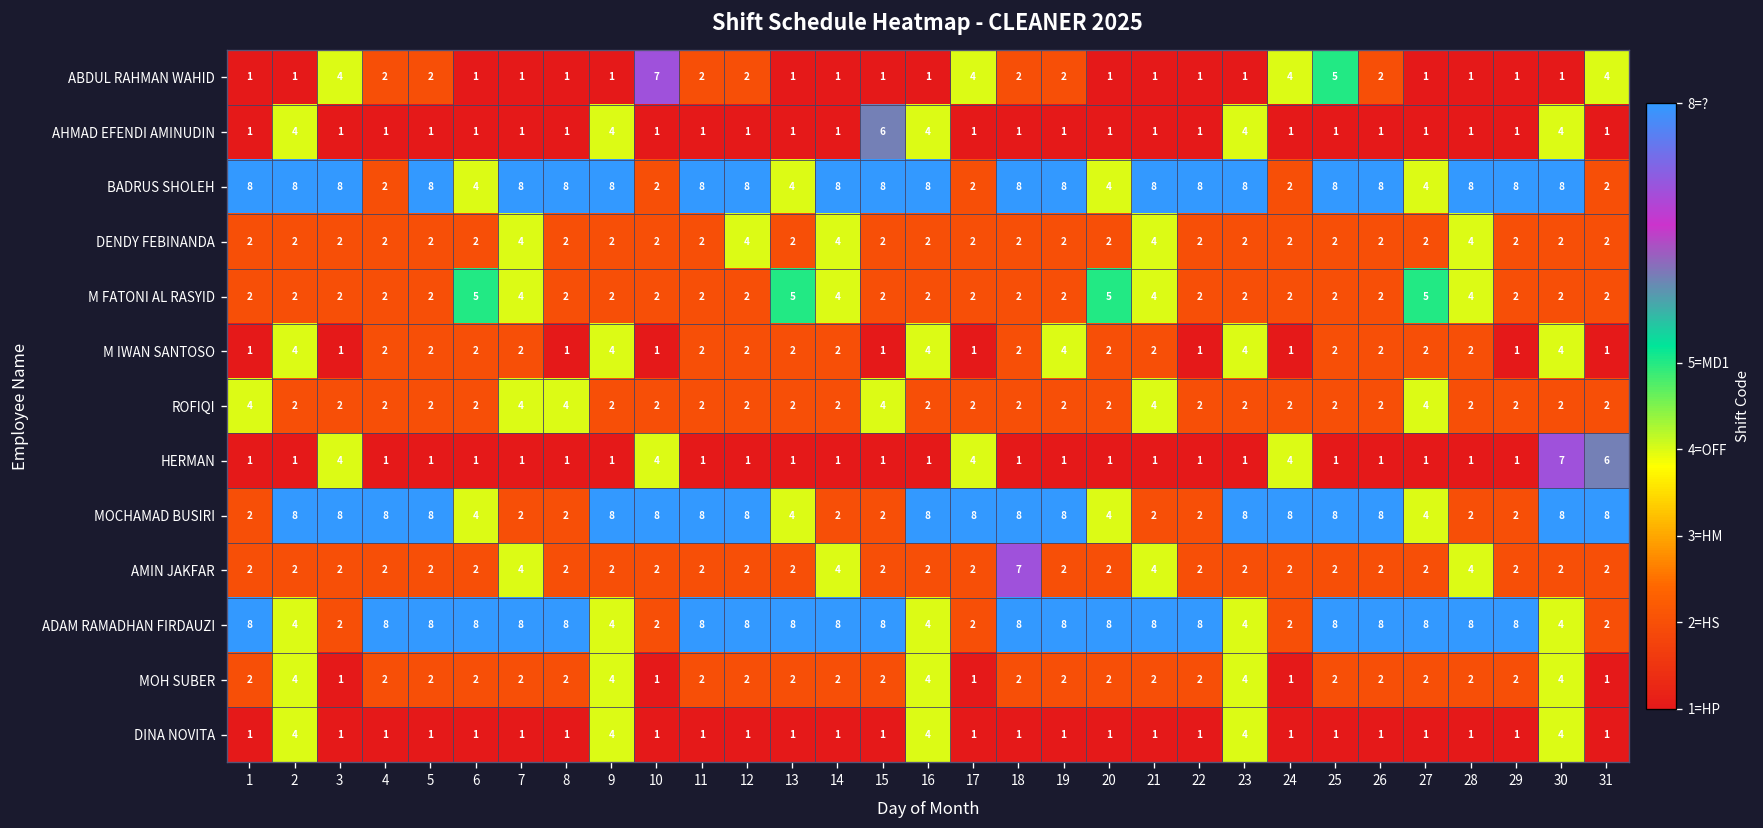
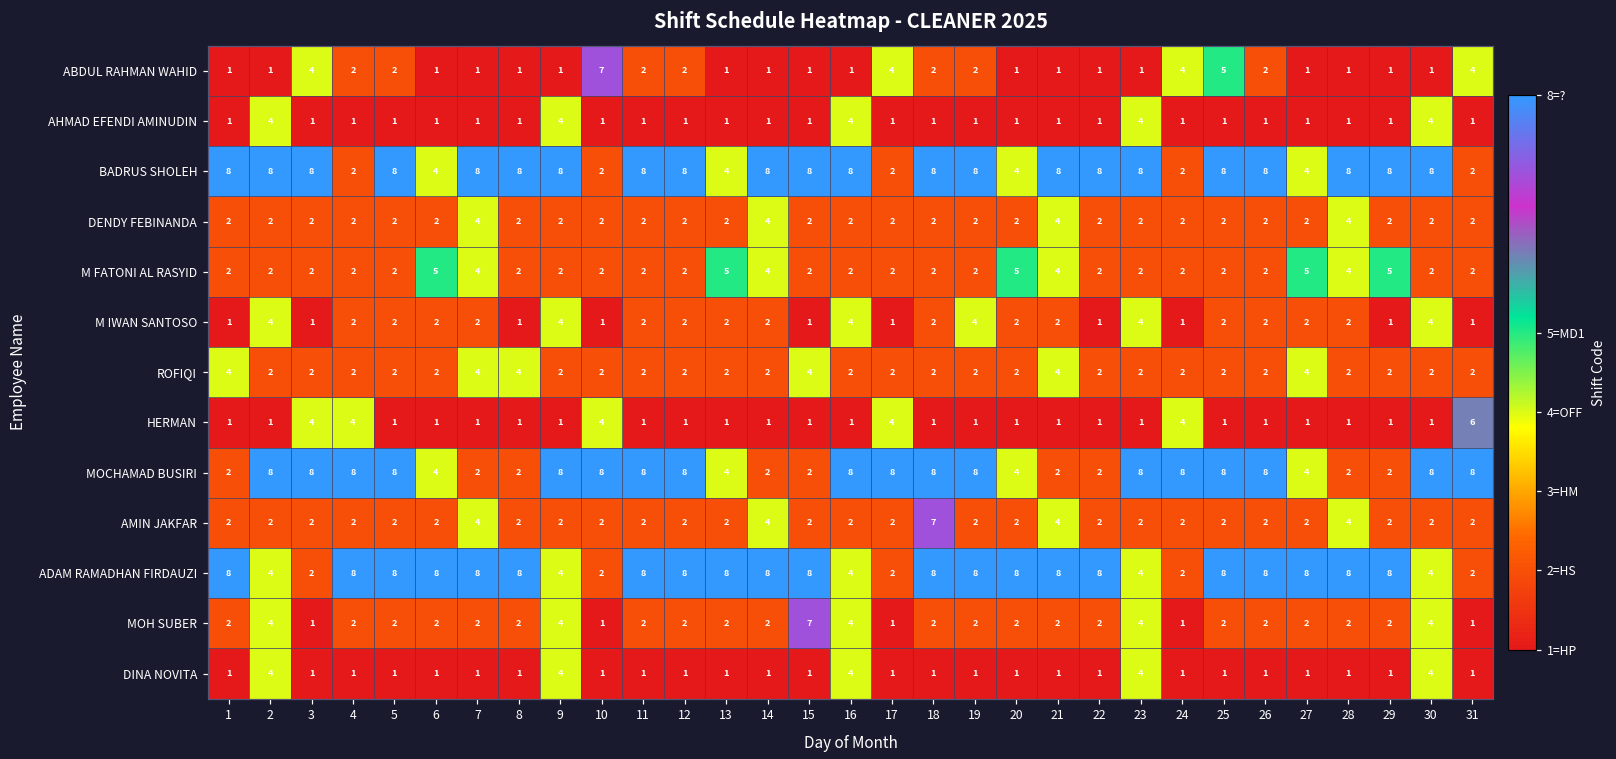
  {
    "AHMAD EFENDI AMINUDIN": {
      "1": 1,
      "2": 4,
      "3": 1,
      "4": 1,
      "5": 1,
      "6": 1,
      "7": 1,
      "8": 1,
      "9": 4,
      "10": 1,
      "11": 1,
      "12": 1,
      "13": 1,
      "14": 1,
-     "15": 6,
+     "15": 1,
      "16": 4,
      "17": 1,
      "18": 1,
      "19": 1,
      "20": 1,
      "21": 1,
      "22": 1,
      "23": 4,
      "24": 1,
      "25": 1,
      "26": 1,
      "27": 1,
      "28": 1,
      "29": 1,
      "30": 4,
      "31": 1
    },
    "DENDY FEBINANDA": {
      "1": 2,
      "2": 2,
      "3": 2,
      "4": 2,
      "5": 2,
      "6": 2,
      "7": 4,
      "8": 2,
      "9": 2,
      "10": 2,
      "11": 2,
-     "12": 4,
+     "12": 2,
      "13": 2,
      "14": 4,
      "15": 2,
      "16": 2,
      "17": 2,
      "18": 2,
      "19": 2,
      "20": 2,
      "21": 4,
      "22": 2,
      "23": 2,
      "24": 2,
      "25": 2,
      "26": 2,
      "27": 2,
      "28": 4,
      "29": 2,
      "30": 2,
      "31": 2
    },
    "M FATONI AL RASYID": {
      "1": 2,
      "2": 2,
      "3": 2,
      "4": 2,
      "5": 2,
      "6": 5,
      "7": 4,
      "8": 2,
      "9": 2,
      "10": 2,
      "11": 2,
      "12": 2,
      "13": 5,
      "14": 4,
      "15": 2,
      "16": 2,
      "17": 2,
      "18": 2,
      "19": 2,
      "20": 5,
      "21": 4,
      "22": 2,
      "23": 2,
      "24": 2,
      "25": 2,
      "26": 2,
      "27": 5,
      "28": 4,
-     "29": 2,
+     "29": 5,
      "30": 2,
      "31": 2
    },
    "HERMAN": {
      "1": 1,
      "2": 1,
      "3": 4,
-     "4": 1,
+     "4": 4,
      "5": 1,
      "6": 1,
      "7": 1,
      "8": 1,
      "9": 1,
      "10": 4,
      "11": 1,
      "12": 1,
      "13": 1,
      "14": 1,
      "15": 1,
      "16": 1,
      "17": 4,
      "18": 1,
      "19": 1,
      "20": 1,
      "21": 1,
      "22": 1,
      "23": 1,
      "24": 4,
      "25": 1,
      "26": 1,
      "27": 1,
      "28": 1,
      "29": 1,
-     "30": 7,
+     "30": 1,
      "31": 6
    },
    "MOH SUBER": {
      "1": 2,
      "2": 4,
      "3": 1,
      "4": 2,
      "5": 2,
      "6": 2,
      "7": 2,
      "8": 2,
      "9": 4,
      "10": 1,
      "11": 2,
      "12": 2,
      "13": 2,
      "14": 2,
-     "15": 2,
+     "15": 7,
      "16": 4,
      "17": 1,
      "18": 2,
      "19": 2,
      "20": 2,
      "21": 2,
      "22": 2,
      "23": 4,
      "24": 1,
      "25": 2,
      "26": 2,
      "27": 2,
      "28": 2,
      "29": 2,
      "30": 4,
      "31": 1
    }
  }
